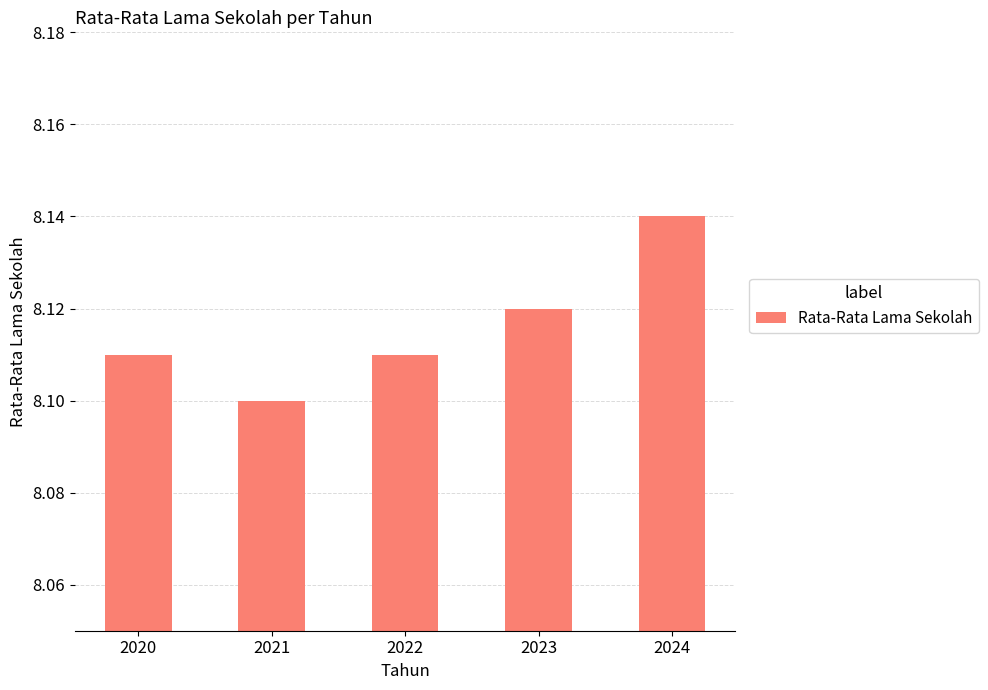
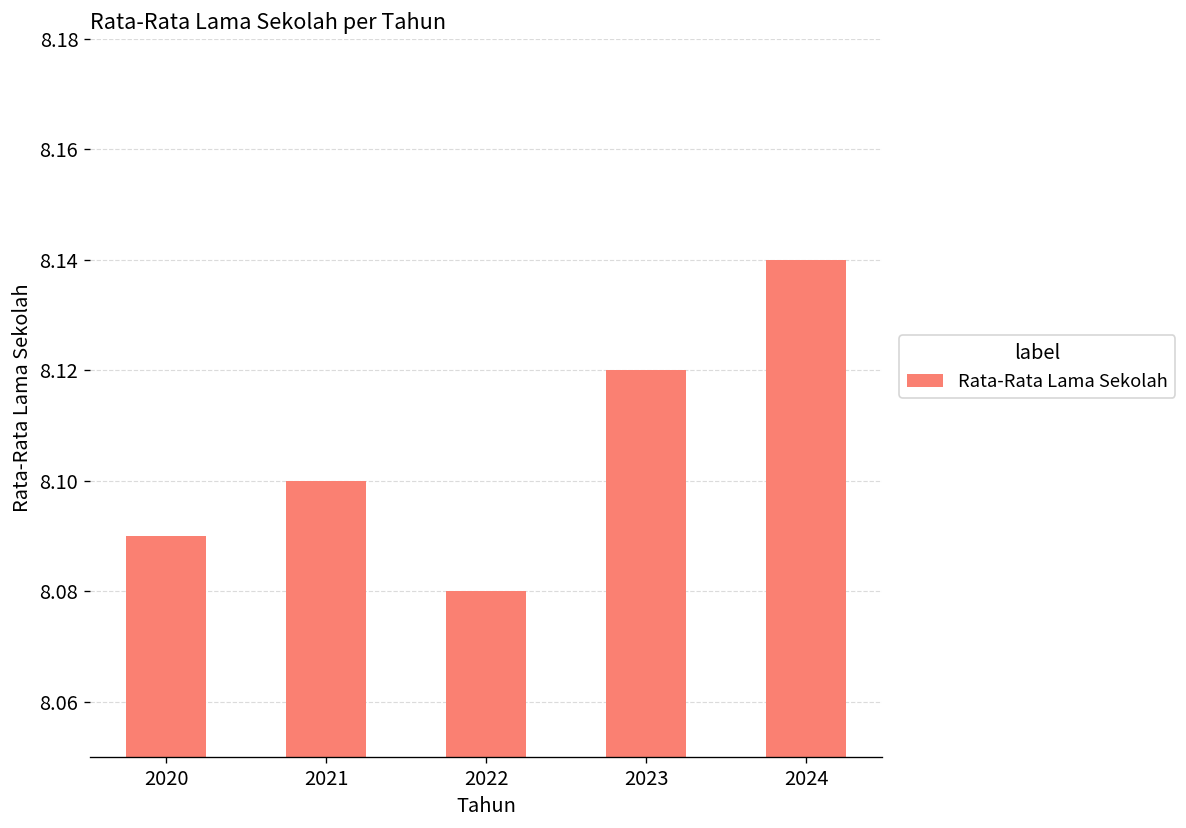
  {
-   "2020": 8.11,
+   "2020": 8.09,
    "2021": 8.10,
-   "2022": 8.11,
+   "2022": 8.08,
    "2023": 8.12,
    "2024": 8.14
  }
